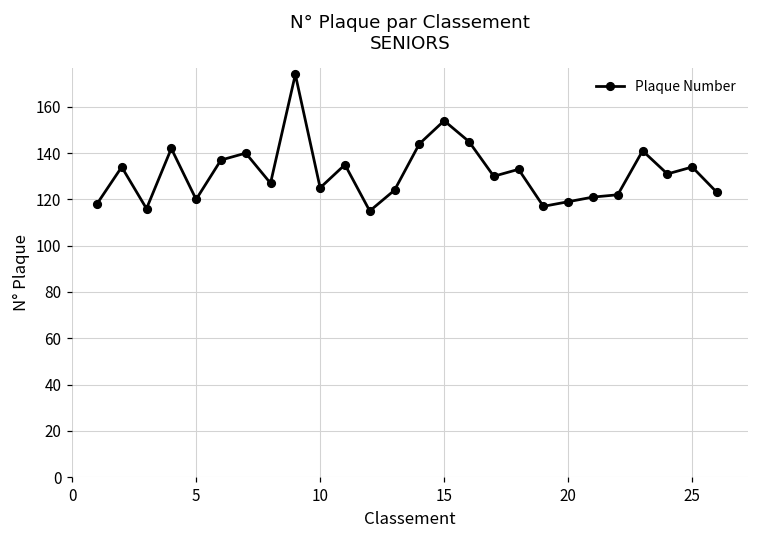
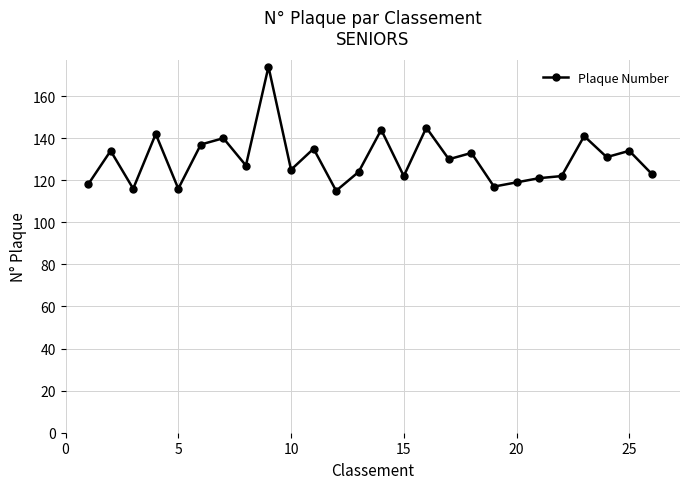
  {
-   "5": 120,
+   "5": 116,
    "10": 125,
-   "15": 154,
+   "15": 122,
    "20": 119,
    "25": 134
  }
